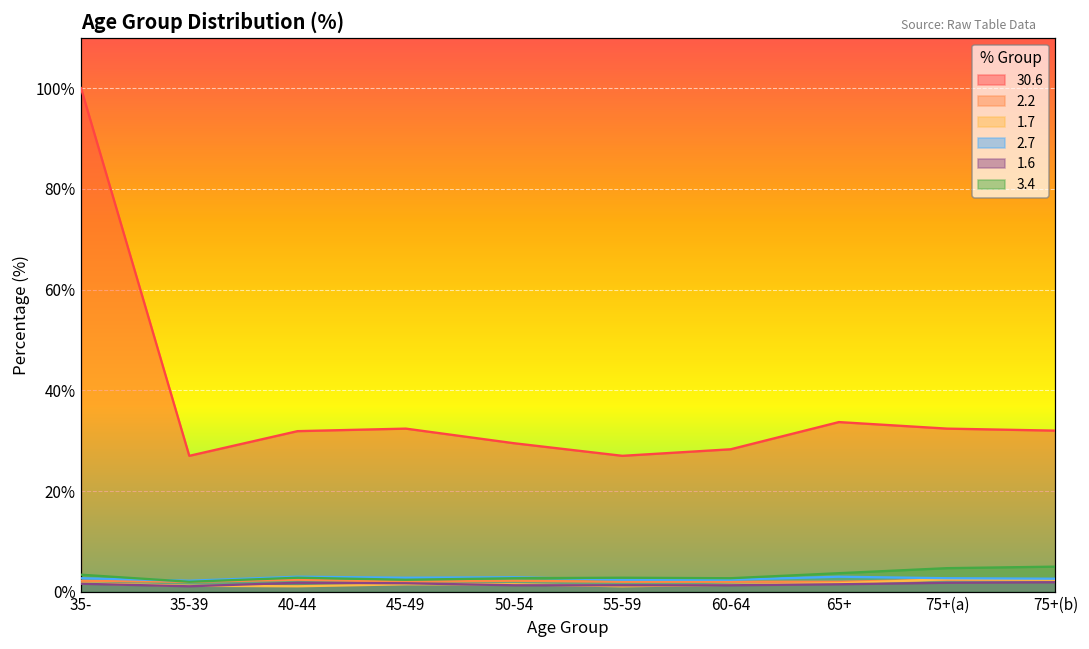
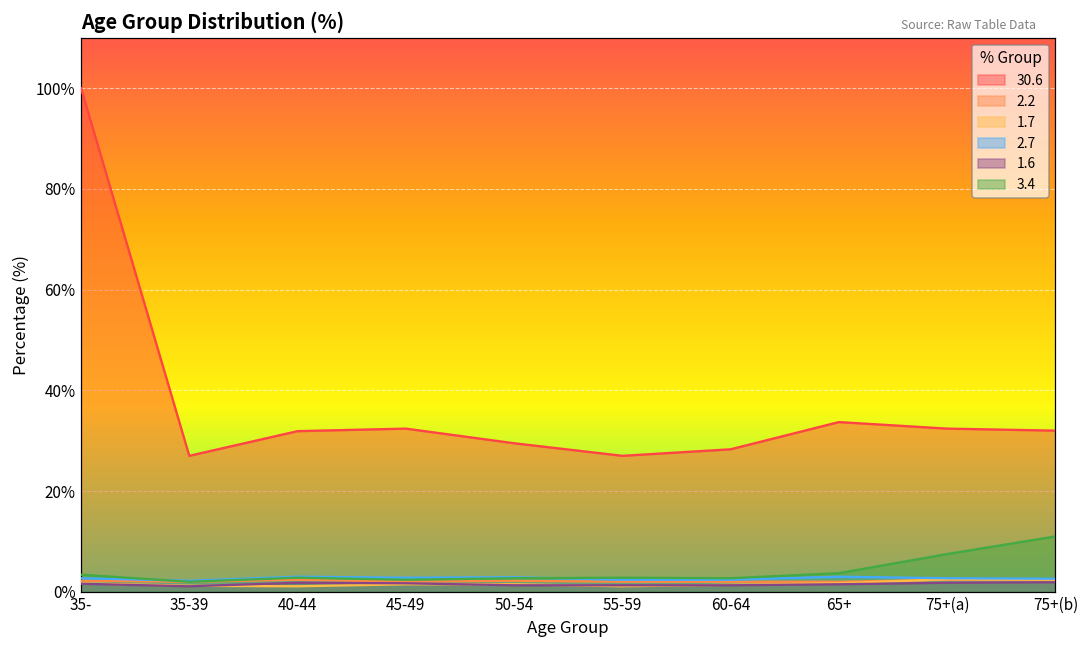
  {
    "2.7": {
      "65+": "3%"
    },
    "1.6": {
      "40-44": "2%",
      "75+(a)": "2%"
    },
    "3.4": {
      "35-": "3%",
      "65+": "4%",
-     "75+(a)": "5%",
-     "75+(b)": "5%"
+     "75+(a)": "8%",
+     "75+(b)": "11%"
    }
  }
